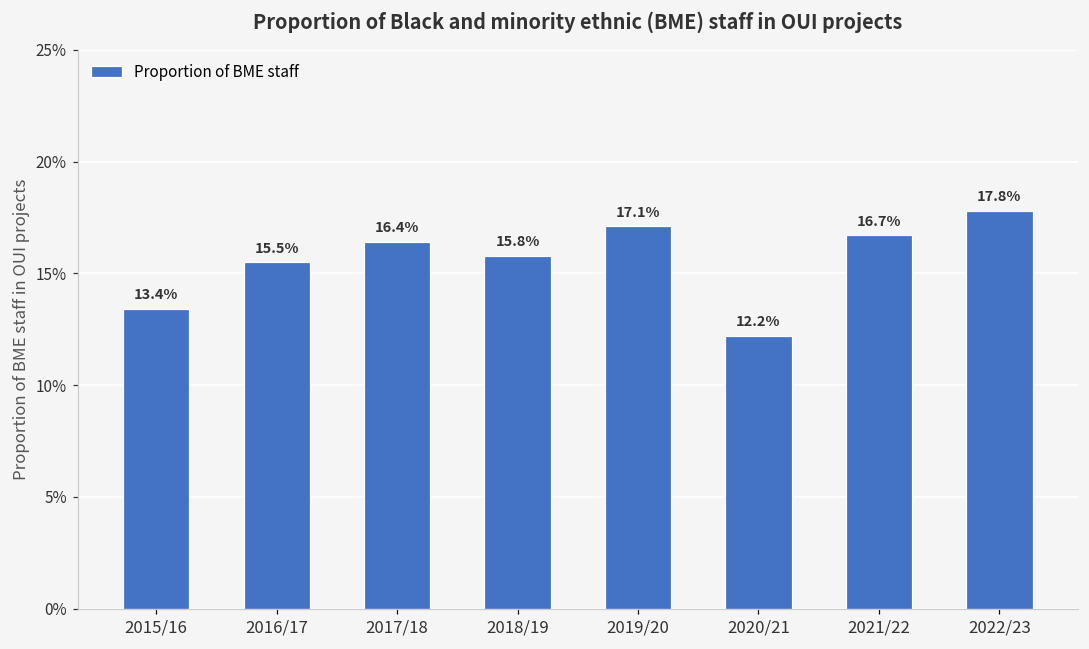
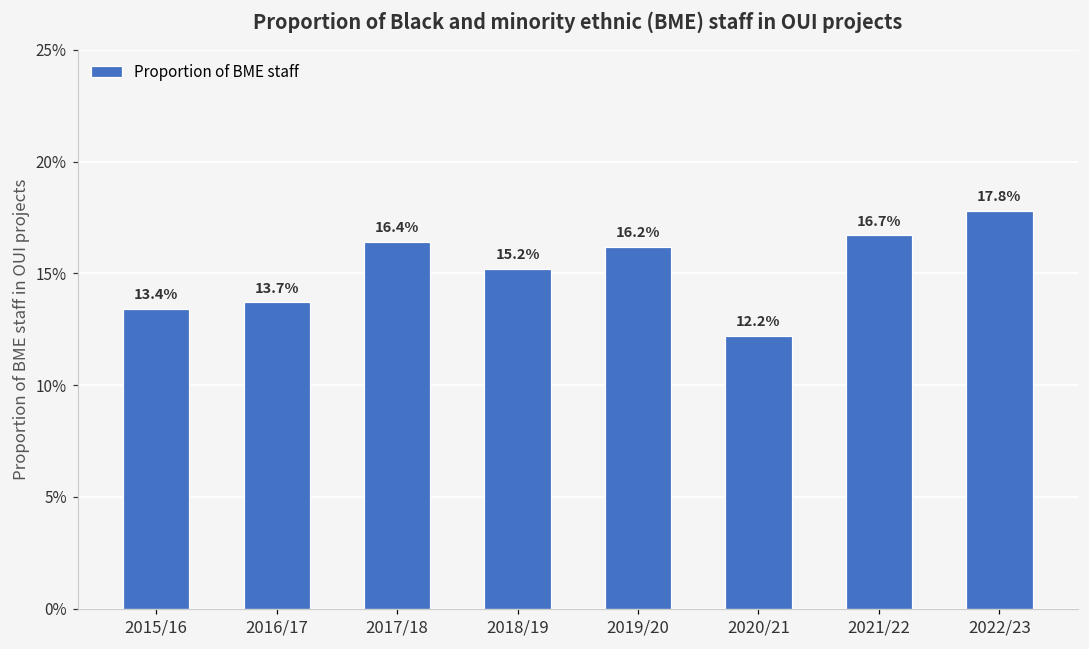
  {
    "2015/16": "13.4%",
-   "2016/17": "15.5%",
+   "2016/17": "13.7%",
    "2017/18": "16.4%",
-   "2018/19": "15.8%",
-   "2019/20": "17.1%",
+   "2018/19": "15.2%",
+   "2019/20": "16.2%",
    "2020/21": "12.2%",
    "2021/22": "16.7%",
    "2022/23": "17.8%"
  }
